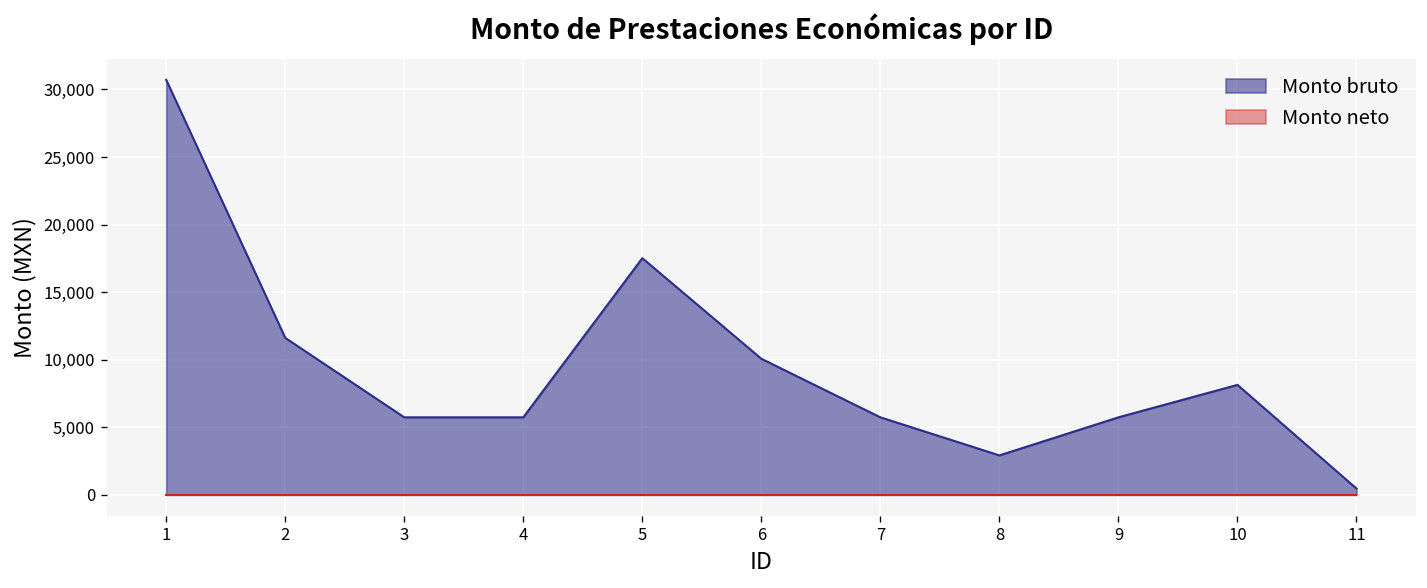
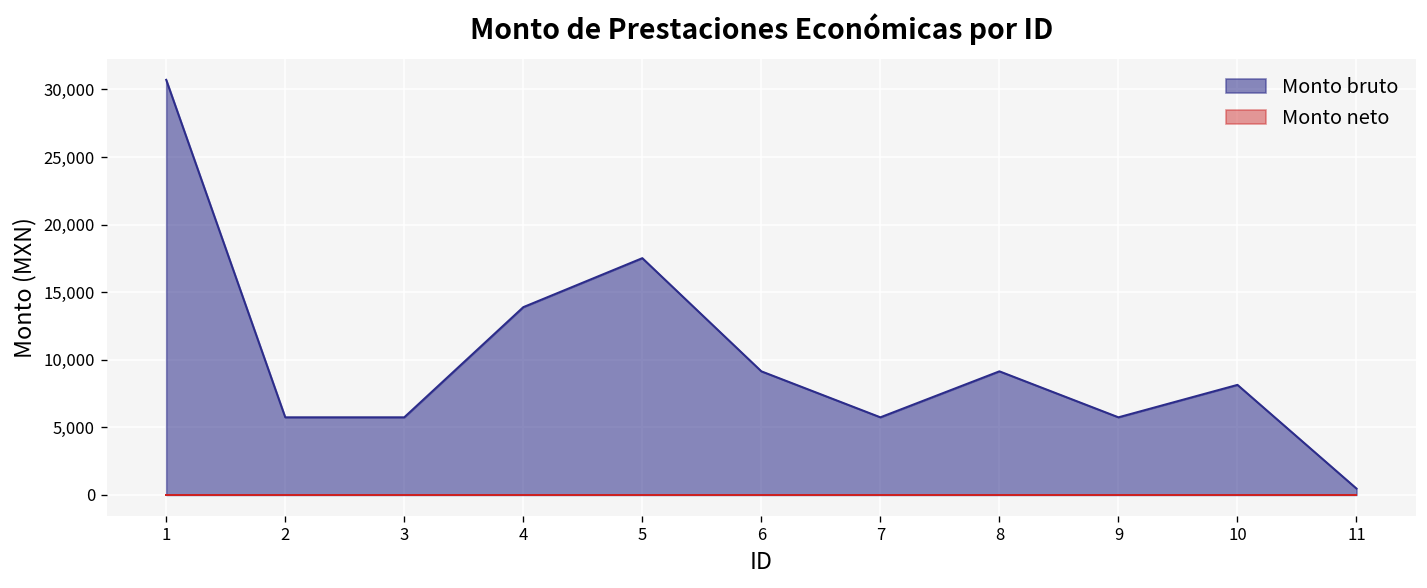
  {
    "Monto bruto": {
      "1": "30,700",
-     "2": "11,600",
+     "2": "5,700",
      "3": "5,700",
-     "4": "5,700",
+     "4": "13,900",
      "5": "17,500",
-     "6": "10,100",
+     "6": "9,100",
      "7": "5,700",
-     "8": "2,900",
+     "8": "9,100",
      "9": "5,700",
      "10": "8,100",
      "11": "500"
    },
    "Monto neto": {
      "1": "0",
      "2": "0",
      "3": "0",
      "4": "0",
      "5": "0",
      "6": "0",
      "7": "0",
      "8": "0",
      "9": "0",
      "10": "0",
      "11": "0"
    }
  }
